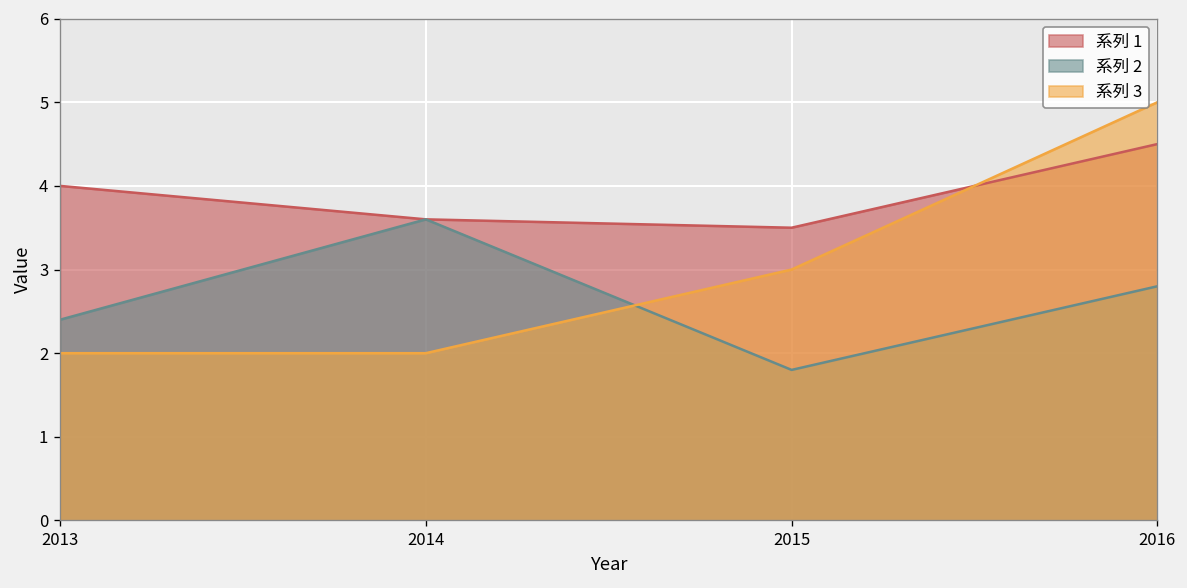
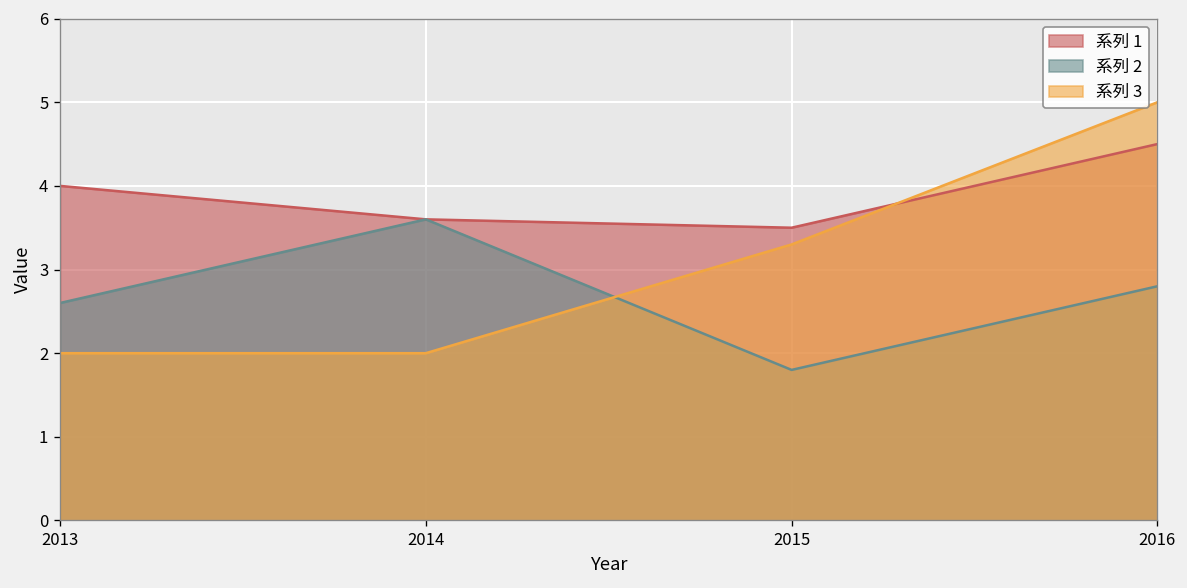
  {
    "系列 1": {
      "2013": 4.0,
      "2015": 3.5,
      "2016": 4.5
    },
    "系列 2": {
-     "2013": 2.4,
+     "2013": 2.6,
      "2015": 1.8,
      "2016": 2.8
    },
    "系列 3": {
      "2013": 2.0,
      "2014": 2.0,
-     "2015": 3.0,
+     "2015": 3.3,
      "2016": 5.0
    }
  }
